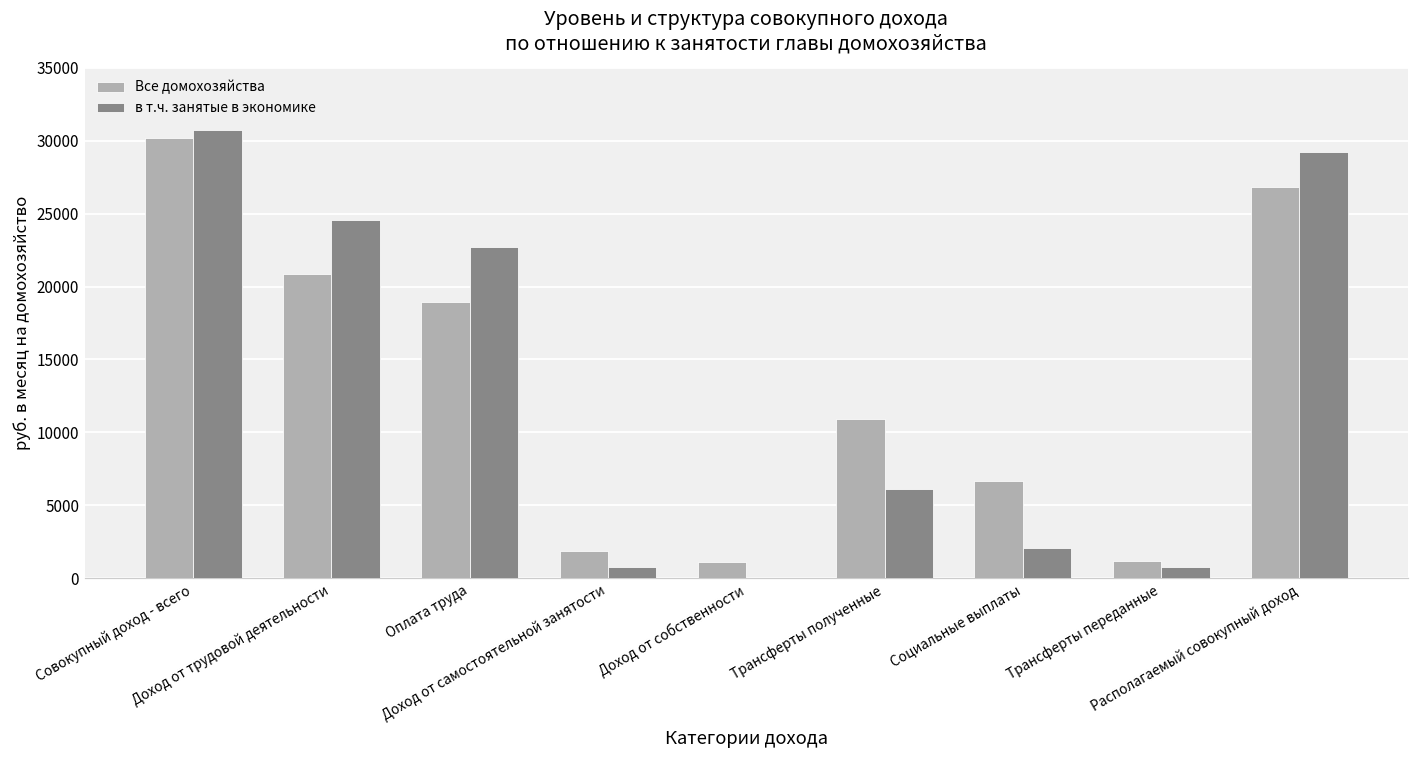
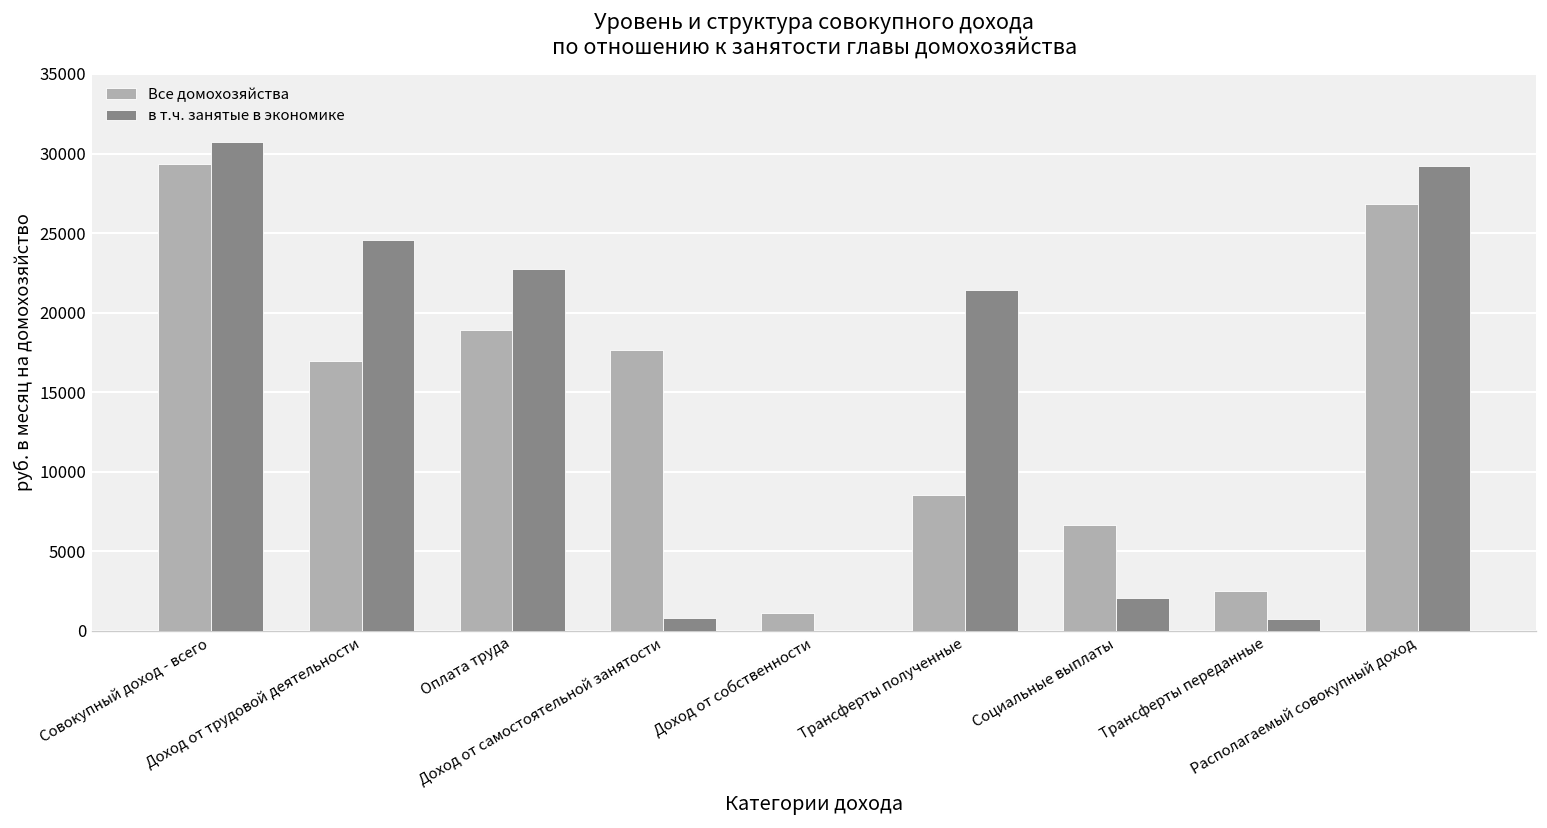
  {
    "Все домохозяйства": {
-     "Совокупный доход - всего": 30200,
-     "Доход от трудовой деятельности": 20900,
+     "Совокупный доход - всего": 29400,
+     "Доход от трудовой деятельности": 16900,
      "Оплата труда": 18900,
-     "Доход от самостоятельной занятости": 1800,
+     "Доход от самостоятельной занятости": 17600,
      "Доход от собственности": 1100,
-     "Трансферты полученные": 10900,
+     "Трансферты полученные": 8500,
      "Социальные выплаты": 6700,
-     "Трансферты переданные": 1200,
+     "Трансферты переданные": 2500,
      "Располагаемый совокупный доход": 26800
    },
    "в т.ч. занятые в экономике": {
      "Совокупный доход - всего": 30700,
      "Доход от трудовой деятельности": 24600,
      "Оплата труда": 22700,
      "Доход от самостоятельной занятости": 800,
      "Доход от собственности": 0,
-     "Трансферты полученные": 6100,
+     "Трансферты полученные": 21400,
      "Социальные выплаты": 2100,
      "Трансферты переданные": 700,
      "Располагаемый совокупный доход": 29200
    }
  }
